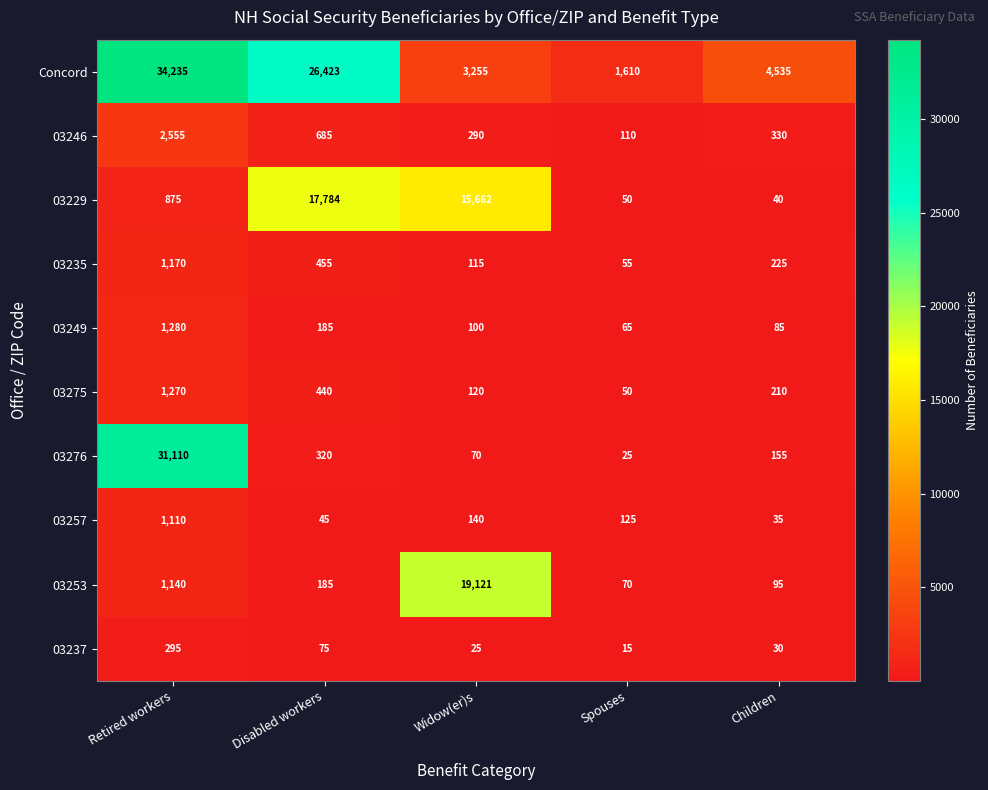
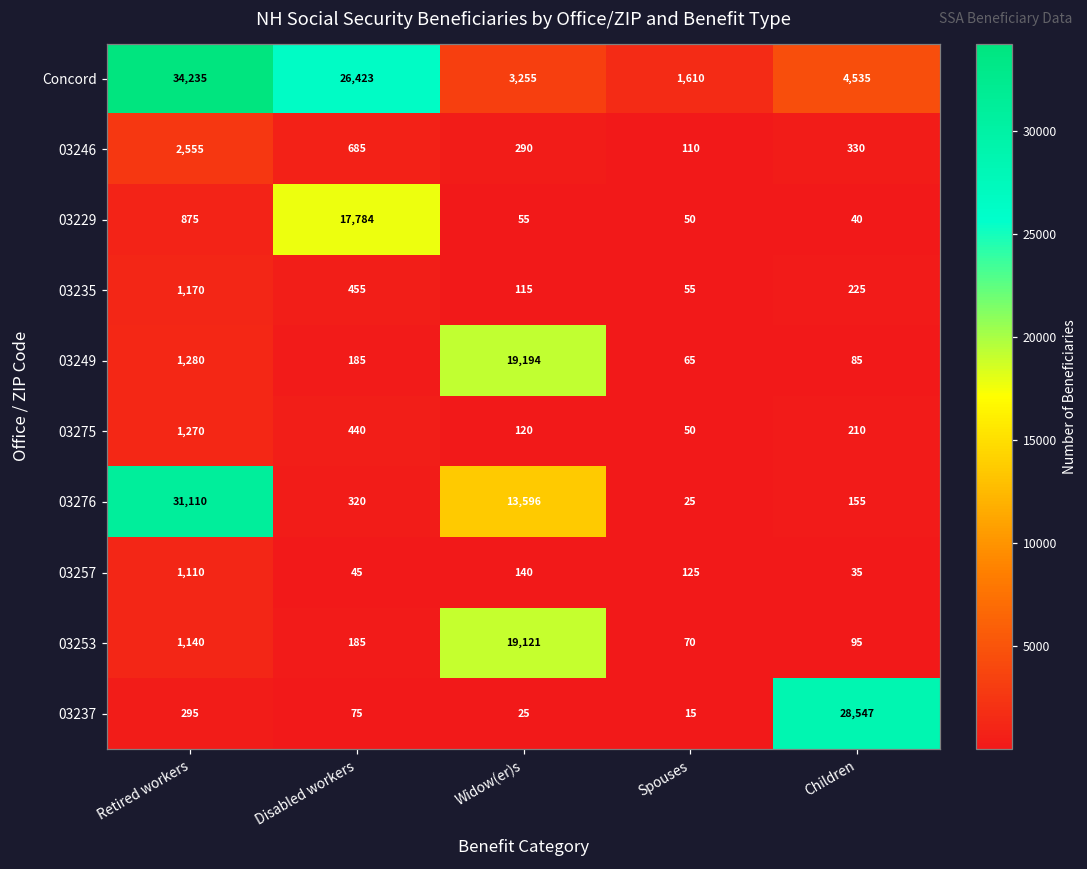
  {
    "Concord": {
      "Retired workers": "34,235",
      "Disabled workers": "26,423",
      "Widow(er)s": "3,255",
      "Spouses": "1,610",
      "Children": "4,535"
    },
    "03246": {
      "Retired workers": "2,555",
      "Disabled workers": "685",
      "Widow(er)s": "290",
      "Spouses": "110",
      "Children": "330"
    },
    "03229": {
      "Retired workers": "875",
      "Disabled workers": "17,784",
-     "Widow(er)s": "15,662",
+     "Widow(er)s": "55",
      "Spouses": "50",
      "Children": "40"
    },
    "03235": {
      "Retired workers": "1,170",
      "Disabled workers": "455",
      "Widow(er)s": "115",
      "Spouses": "55",
      "Children": "225"
    },
    "03249": {
      "Retired workers": "1,280",
      "Disabled workers": "185",
-     "Widow(er)s": "100",
+     "Widow(er)s": "19,194",
      "Spouses": "65",
      "Children": "85"
    },
    "03275": {
      "Retired workers": "1,270",
      "Disabled workers": "440",
      "Widow(er)s": "120",
      "Spouses": "50",
      "Children": "210"
    },
    "03276": {
      "Retired workers": "31,110",
      "Disabled workers": "320",
-     "Widow(er)s": "70",
+     "Widow(er)s": "13,596",
      "Spouses": "25",
      "Children": "155"
    },
    "03257": {
      "Retired workers": "1,110",
      "Disabled workers": "45",
      "Widow(er)s": "140",
      "Spouses": "125",
      "Children": "35"
    },
    "03253": {
      "Retired workers": "1,140",
      "Disabled workers": "185",
      "Widow(er)s": "19,121",
      "Spouses": "70",
      "Children": "95"
    },
    "03237": {
      "Retired workers": "295",
      "Disabled workers": "75",
      "Widow(er)s": "25",
      "Spouses": "15",
-     "Children": "30"
+     "Children": "28,547"
    }
  }
